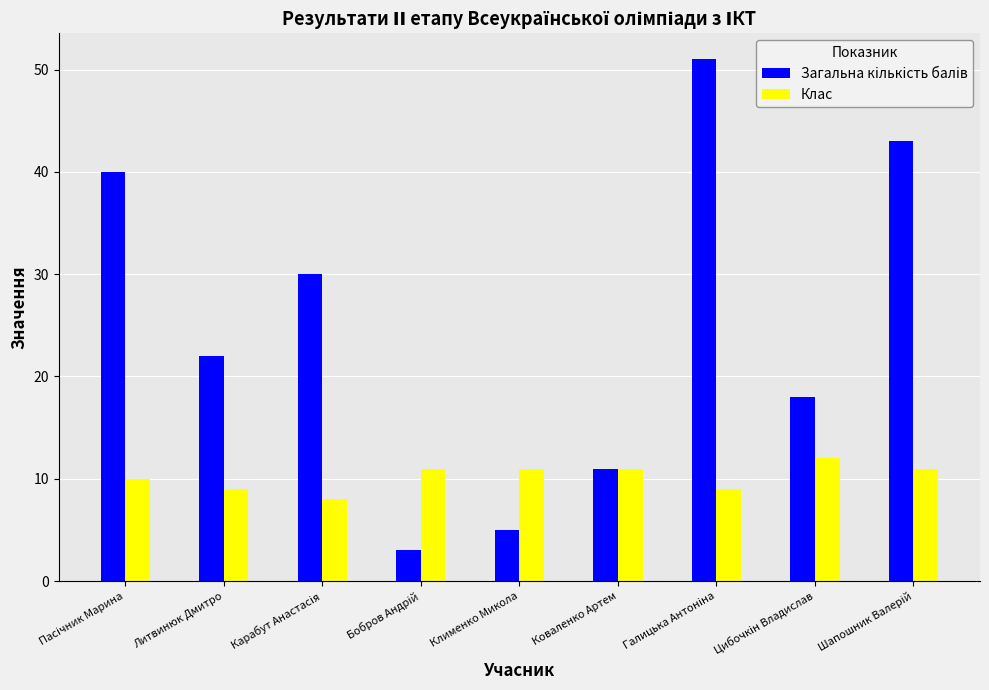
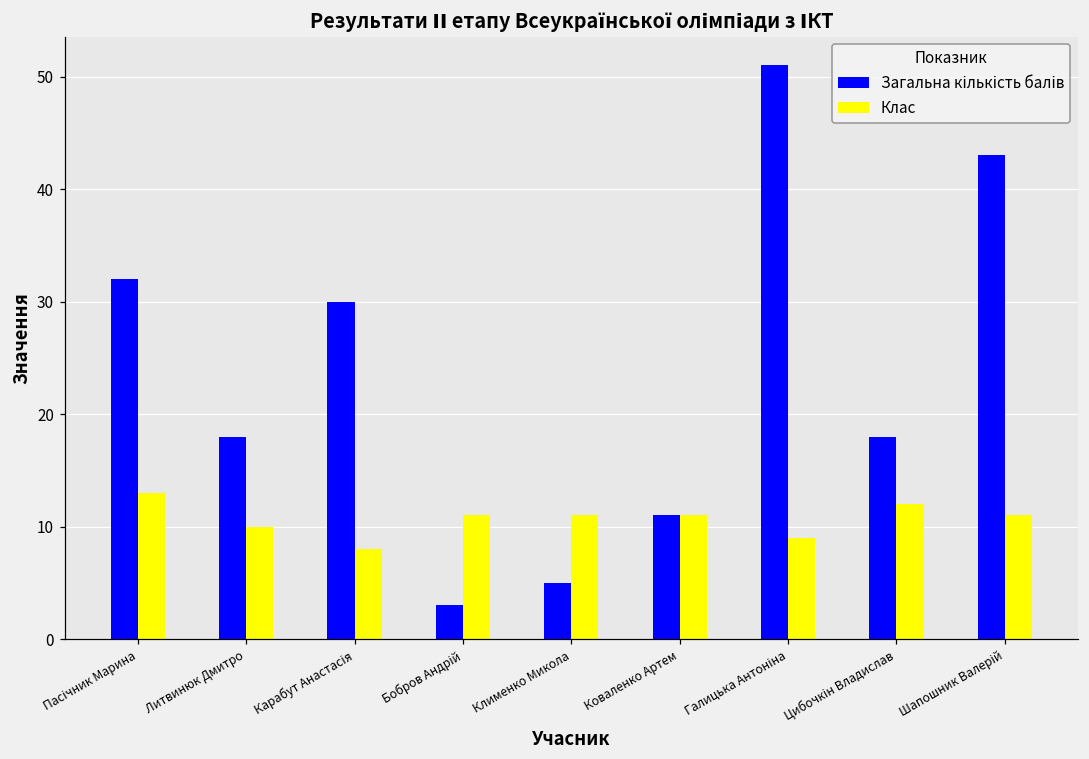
  {
    "Загальна кількість балів": {
-     "Пасічник Марина": 40,
-     "Литвинюк Дмитро": 22,
+     "Пасічник Марина": 32,
+     "Литвинюк Дмитро": 18,
      "Карабут Анастасія": 30,
      "Бобров Андрій": 3,
      "Клименко Микола": 5,
      "Коваленко Артем": 11,
      "Галицька Антоніна": 51,
      "Цибочкін Владислав": 18,
      "Шапошник Валерій": 43
    },
    "Клас": {
-     "Пасічник Марина": 10,
-     "Литвинюк Дмитро": 9,
+     "Пасічник Марина": 13,
+     "Литвинюк Дмитро": 10,
      "Карабут Анастасія": 8,
      "Бобров Андрій": 11,
      "Клименко Микола": 11,
      "Коваленко Артем": 11,
      "Галицька Антоніна": 9,
      "Цибочкін Владислав": 12,
      "Шапошник Валерій": 11
    }
  }
